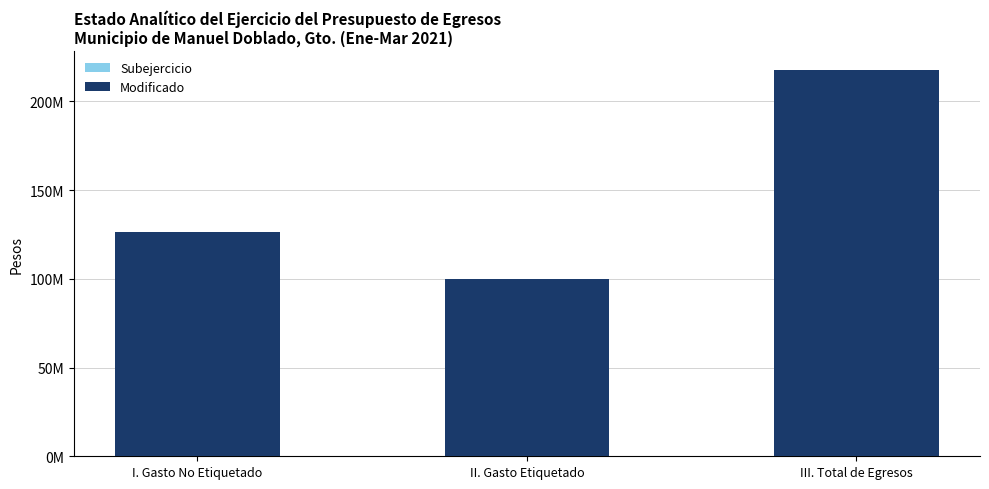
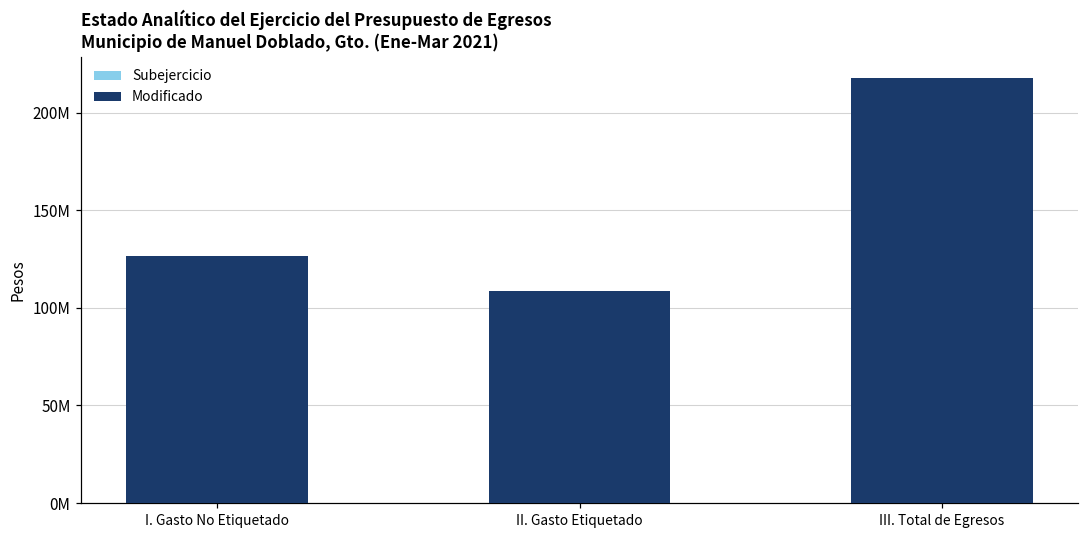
  {
    "Modificado": {
      "I. Gasto No Etiquetado": 127000000,
-     "II. Gasto Etiquetado": 100000000,
+     "II. Gasto Etiquetado": 109000000,
      "III. Total de Egresos": 218000000
    }
  }
